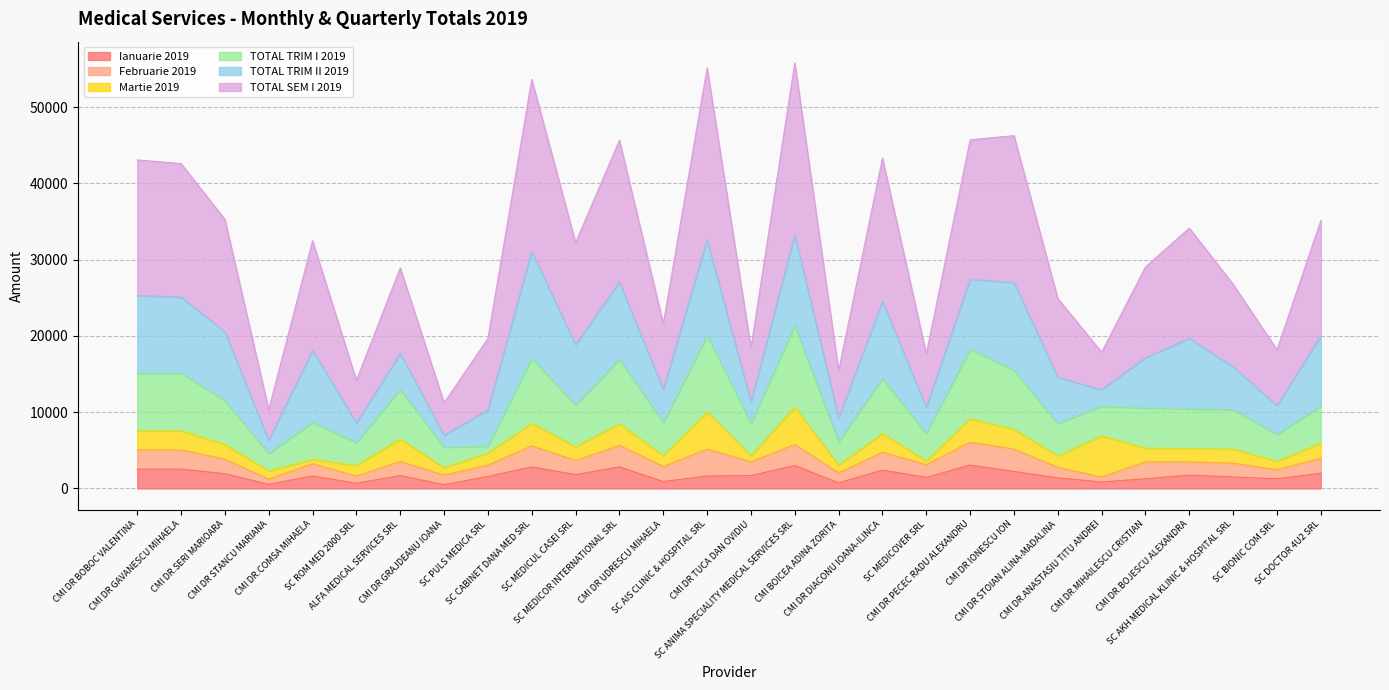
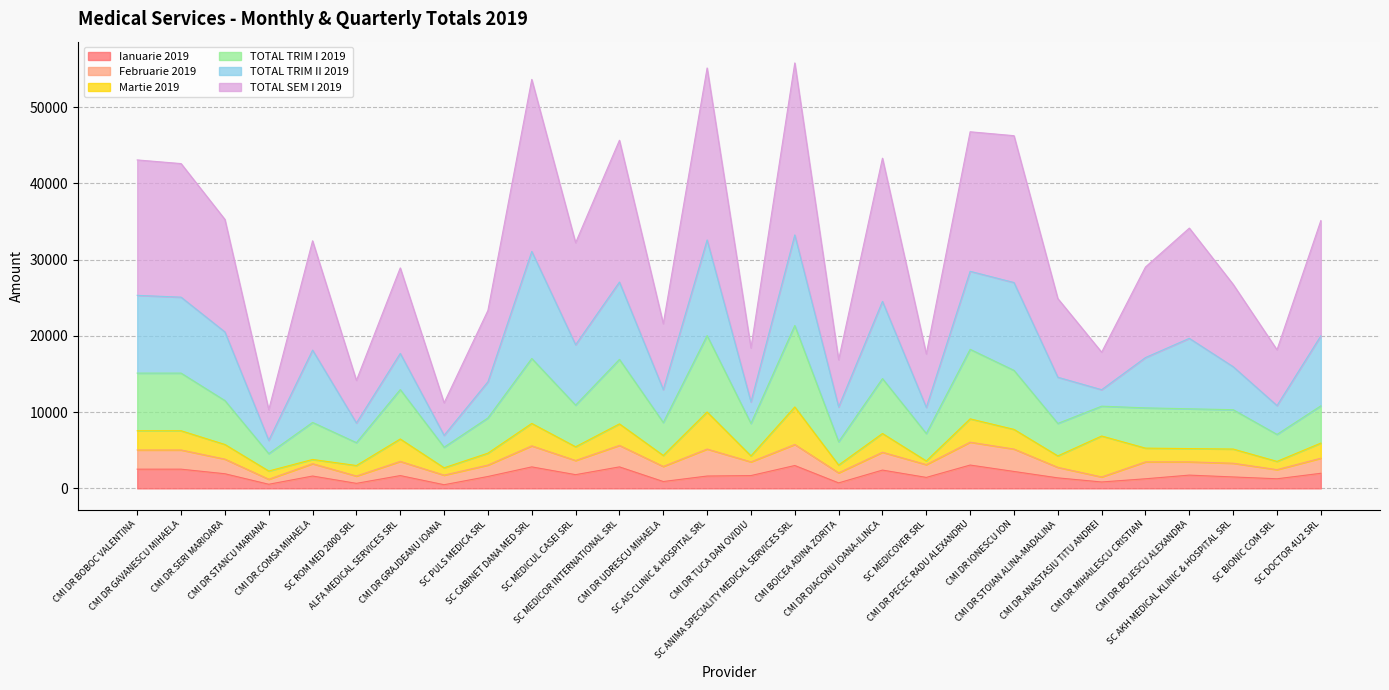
  {
    "Martie 2019": {
      "CMI DR BOBOC VALENTINA": 3000,
      "CMI DR GAVANESCU MIHAELA": 3000,
      "CMI DR.SERI MARIOARA": 2000,
      "CMI DR STANCU MARIANA": 1000,
      "CMI DR.COMSA MIHAELA": 1000,
      "SC ROM MED 2000 SRL": 1000,
      "ALFA MEDICAL SERVICES SRL": 3000,
      "CMI DR GRAJDEANU IOANA": 1000,
      "SC PULS MEDICA SRL": 2000,
      "SC CABINET DANA MED SRL": 3000,
      "SC MEDICUL CASEI SRL": 2000,
      "SC MEDICOR INTERNATIONAL SRL": 3000,
      "CMI DR UDRESCU MIHAELA": 1000,
      "SC AIS CLINIC & HOSPITAL SRL": 5000,
      "CMI DR TUCA DAN OVIDIU": 1000,
      "SC ANIMA SPECIALITY MEDICAL SERVICES SRL": 5000,
      "CMI BOICEA ADINA ZORITA": 1000,
      "CMI DR DIACONU IOANA-ILINCA": 2000,
      "SC MEDICOVER SRL": 0,
      "CMI DR.PECEC RADU ALEXANDRU": 3000,
      "CMI DR IONESCU ION": 3000,
      "CMI DR STOIAN ALINA-MADALINA": 2000,
      "CMI DR.ANASTASIU TITU ANDREI": 5000,
      "CMI DR.MIHAILESCU CRISTIAN": 2000,
      "CMI DR.BOJESCU ALEXANDRA": 2000,
      "SC AKH MEDICAL KLINIC & HOSPITAL SRL": 2000,
      "SC BIONIC COM SRL": 1000,
      "SC DOCTOR 4U2 SRL": 2000
    },
    "TOTAL TRIM I 2019": {
      "CMI DR BOBOC VALENTINA": 8000,
      "CMI DR GAVANESCU MIHAELA": 8000,
      "CMI DR.SERI MARIOARA": 6000,
      "CMI DR STANCU MARIANA": 2000,
      "CMI DR.COMSA MIHAELA": 5000,
      "SC ROM MED 2000 SRL": 3000,
      "ALFA MEDICAL SERVICES SRL": 6000,
      "CMI DR GRAJDEANU IOANA": 3000,
-     "SC PULS MEDICA SRL": 1000,
+     "SC PULS MEDICA SRL": 5000,
      "SC CABINET DANA MED SRL": 9000,
      "SC MEDICUL CASEI SRL": 5000,
      "SC MEDICOR INTERNATIONAL SRL": 8000,
      "CMI DR UDRESCU MIHAELA": 4000,
      "SC AIS CLINIC & HOSPITAL SRL": 10000,
      "CMI DR TUCA DAN OVIDIU": 4000,
      "SC ANIMA SPECIALITY MEDICAL SERVICES SRL": 11000,
      "CMI BOICEA ADINA ZORITA": 3000,
      "CMI DR DIACONU IOANA-ILINCA": 7000,
      "SC MEDICOVER SRL": 4000,
      "CMI DR.PECEC RADU ALEXANDRU": 9000,
      "CMI DR IONESCU ION": 8000,
      "CMI DR STOIAN ALINA-MADALINA": 4000,
      "CMI DR.ANASTASIU TITU ANDREI": 4000,
      "CMI DR.MIHAILESCU CRISTIAN": 5000,
      "CMI DR.BOJESCU ALEXANDRA": 5000,
      "SC AKH MEDICAL KLINIC & HOSPITAL SRL": 5000,
      "SC BIONIC COM SRL": 4000,
      "SC DOCTOR 4U2 SRL": 5000
    },
    "TOTAL TRIM II 2019": {
      "CMI DR BOBOC VALENTINA": 10000,
      "CMI DR GAVANESCU MIHAELA": 10000,
      "CMI DR.SERI MARIOARA": 9000,
      "CMI DR STANCU MARIANA": 2000,
      "CMI DR.COMSA MIHAELA": 9000,
      "SC ROM MED 2000 SRL": 3000,
      "ALFA MEDICAL SERVICES SRL": 5000,
      "CMI DR GRAJDEANU IOANA": 2000,
      "SC PULS MEDICA SRL": 5000,
      "SC CABINET DANA MED SRL": 14000,
      "SC MEDICUL CASEI SRL": 8000,
      "SC MEDICOR INTERNATIONAL SRL": 10000,
      "CMI DR UDRESCU MIHAELA": 4000,
      "SC AIS CLINIC & HOSPITAL SRL": 13000,
      "CMI DR TUCA DAN OVIDIU": 3000,
      "SC ANIMA SPECIALITY MEDICAL SERVICES SRL": 12000,
-     "CMI BOICEA ADINA ZORITA": 3000,
+     "CMI BOICEA ADINA ZORITA": 5000,
      "CMI DR DIACONU IOANA-ILINCA": 10000,
      "SC MEDICOVER SRL": 3000,
-     "CMI DR.PECEC RADU ALEXANDRU": 9000,
+     "CMI DR.PECEC RADU ALEXANDRU": 10000,
      "CMI DR IONESCU ION": 12000,
      "CMI DR STOIAN ALINA-MADALINA": 6000,
      "CMI DR.ANASTASIU TITU ANDREI": 2000,
      "CMI DR.MIHAILESCU CRISTIAN": 7000,
      "CMI DR.BOJESCU ALEXANDRA": 9000,
      "SC AKH MEDICAL KLINIC & HOSPITAL SRL": 6000,
      "SC BIONIC COM SRL": 4000,
      "SC DOCTOR 4U2 SRL": 9000
    },
    "TOTAL SEM I 2019": {
      "CMI DR BOBOC VALENTINA": 18000,
      "CMI DR GAVANESCU MIHAELA": 18000,
      "CMI DR.SERI MARIOARA": 15000,
      "CMI DR STANCU MARIANA": 4000,
      "CMI DR.COMSA MIHAELA": 14000,
      "SC ROM MED 2000 SRL": 6000,
      "ALFA MEDICAL SERVICES SRL": 11000,
      "CMI DR GRAJDEANU IOANA": 4000,
      "SC PULS MEDICA SRL": 9000,
      "SC CABINET DANA MED SRL": 23000,
      "SC MEDICUL CASEI SRL": 13000,
      "SC MEDICOR INTERNATIONAL SRL": 19000,
      "CMI DR UDRESCU MIHAELA": 9000,
      "SC AIS CLINIC & HOSPITAL SRL": 23000,
      "CMI DR TUCA DAN OVIDIU": 7000,
      "SC ANIMA SPECIALITY MEDICAL SERVICES SRL": 23000,
      "CMI BOICEA ADINA ZORITA": 6000,
      "CMI DR DIACONU IOANA-ILINCA": 19000,
      "SC MEDICOVER SRL": 7000,
      "CMI DR.PECEC RADU ALEXANDRU": 18000,
      "CMI DR IONESCU ION": 19000,
      "CMI DR STOIAN ALINA-MADALINA": 10000,
      "CMI DR.ANASTASIU TITU ANDREI": 5000,
      "CMI DR.MIHAILESCU CRISTIAN": 12000,
      "CMI DR.BOJESCU ALEXANDRA": 14000,
      "SC AKH MEDICAL KLINIC & HOSPITAL SRL": 11000,
      "SC BIONIC COM SRL": 7000,
      "SC DOCTOR 4U2 SRL": 15000
    }
  }
